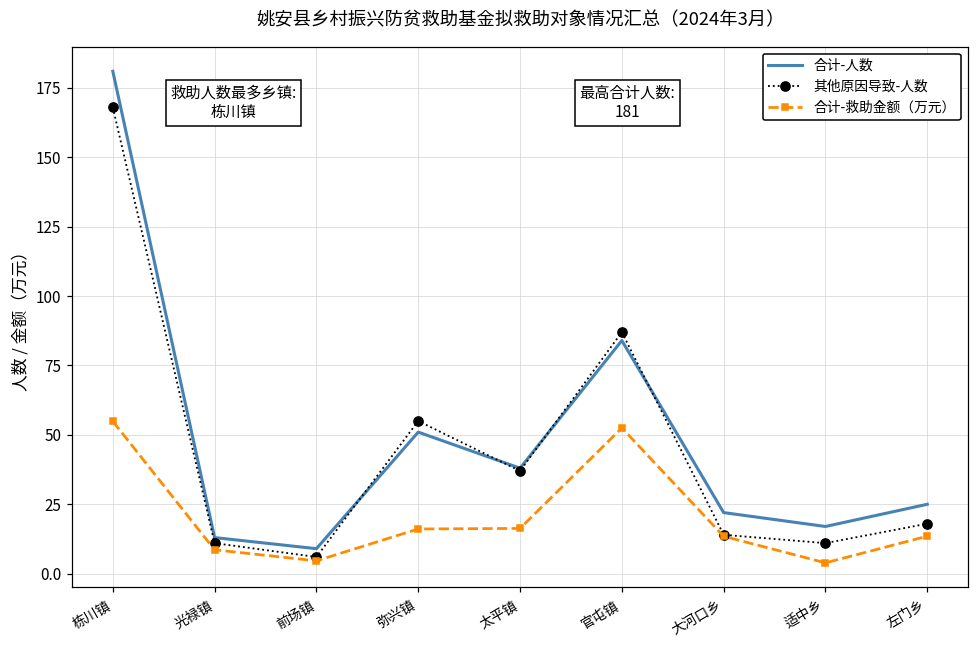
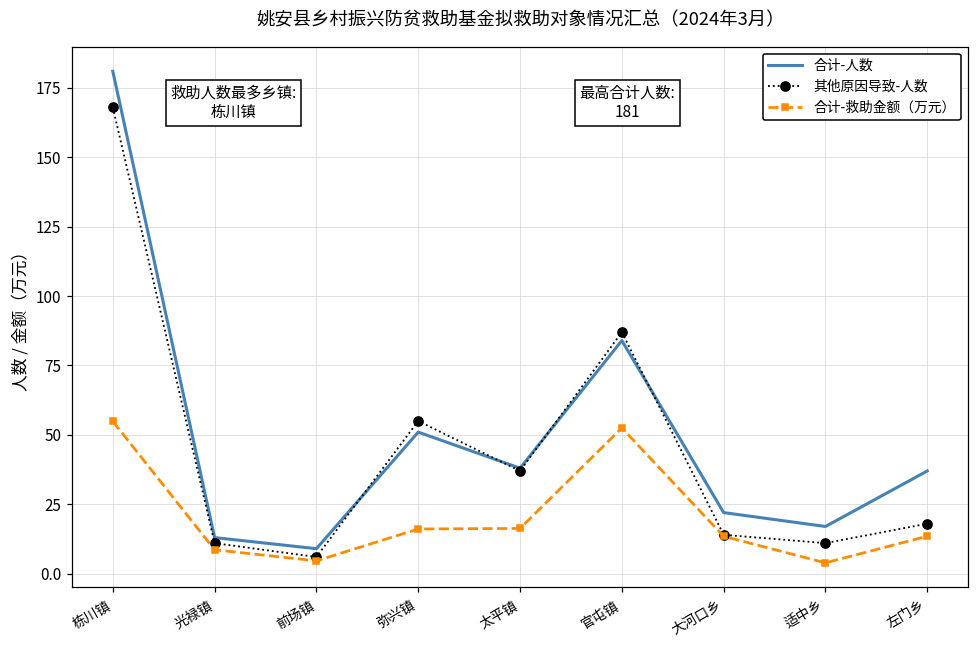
  {
    "合计-人数": {
      "栋川镇": 181,
      "光禄镇": 13,
      "前场镇": 9,
      "弥兴镇": 51,
      "太平镇": 38,
      "官屯镇": 84,
      "大河口乡": 22,
      "适中乡": 17,
-     "左门乡": 25
+     "左门乡": 37
    },
    "其他原因导致-人数": {
      "栋川镇": 168,
      "光禄镇": 11,
      "前场镇": 6,
      "弥兴镇": 55,
      "太平镇": 37,
      "官屯镇": 87,
      "适中乡": 11,
      "左门乡": 18
    },
    "合计-救助金额（万元）": {
      "栋川镇": 55,
      "光禄镇": 9,
      "前场镇": 5,
      "弥兴镇": 16,
      "太平镇": 16,
      "官屯镇": 53,
      "适中乡": 4,
      "左门乡": 14
    }
  }
